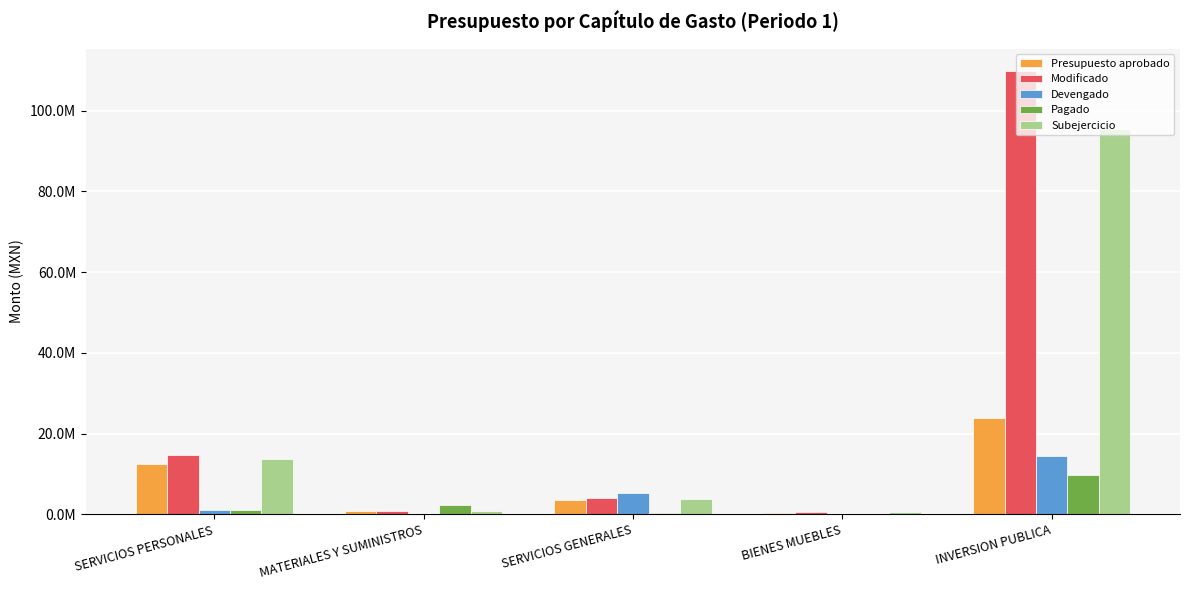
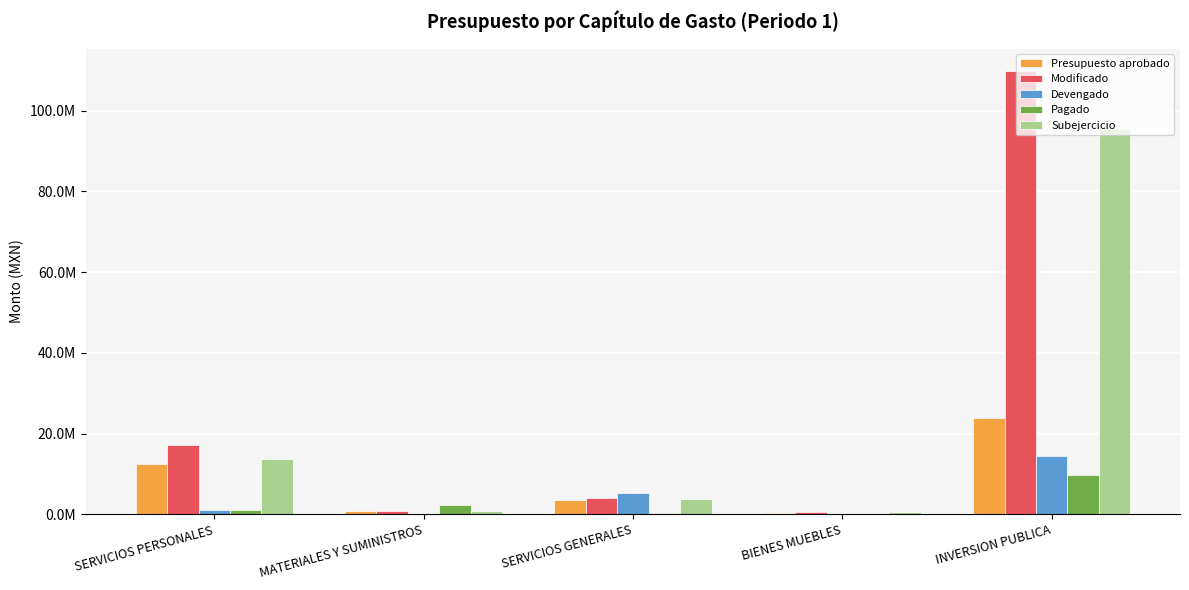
  {
    "Presupuesto aprobado": {
      "SERVICIOS PERSONALES": 12000000,
      "MATERIALES Y SUMINISTROS": 1000000,
      "SERVICIOS GENERALES": 4000000,
      "INVERSION PUBLICA": 24000000
    },
    "Modificado": {
-     "SERVICIOS PERSONALES": 15000000,
+     "SERVICIOS PERSONALES": 17000000,
      "MATERIALES Y SUMINISTROS": 1000000,
      "SERVICIOS GENERALES": 4000000
    },
    "Devengado": {
      "SERVICIOS PERSONALES": 1000000,
      "SERVICIOS GENERALES": 5000000,
      "BIENES MUEBLES": 0,
      "INVERSION PUBLICA": 14000000
    },
    "Pagado": {
      "SERVICIOS PERSONALES": 1000000,
      "MATERIALES Y SUMINISTROS": 2000000,
      "BIENES MUEBLES": 0,
      "INVERSION PUBLICA": 10000000
    },
    "Subejercicio": {
      "SERVICIOS PERSONALES": 14000000,
      "MATERIALES Y SUMINISTROS": 1000000,
      "SERVICIOS GENERALES": 4000000
    }
  }
